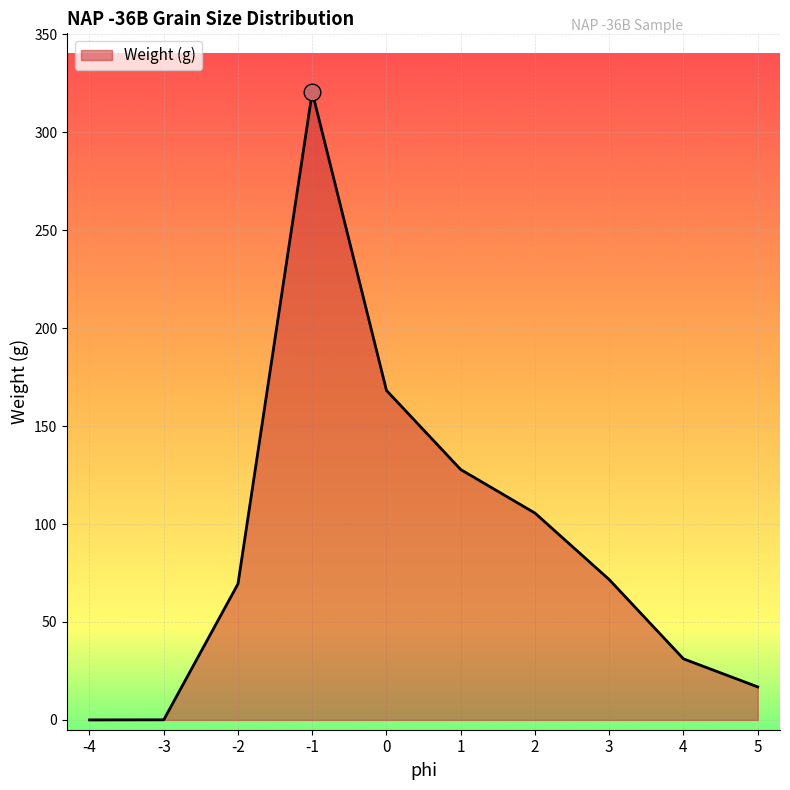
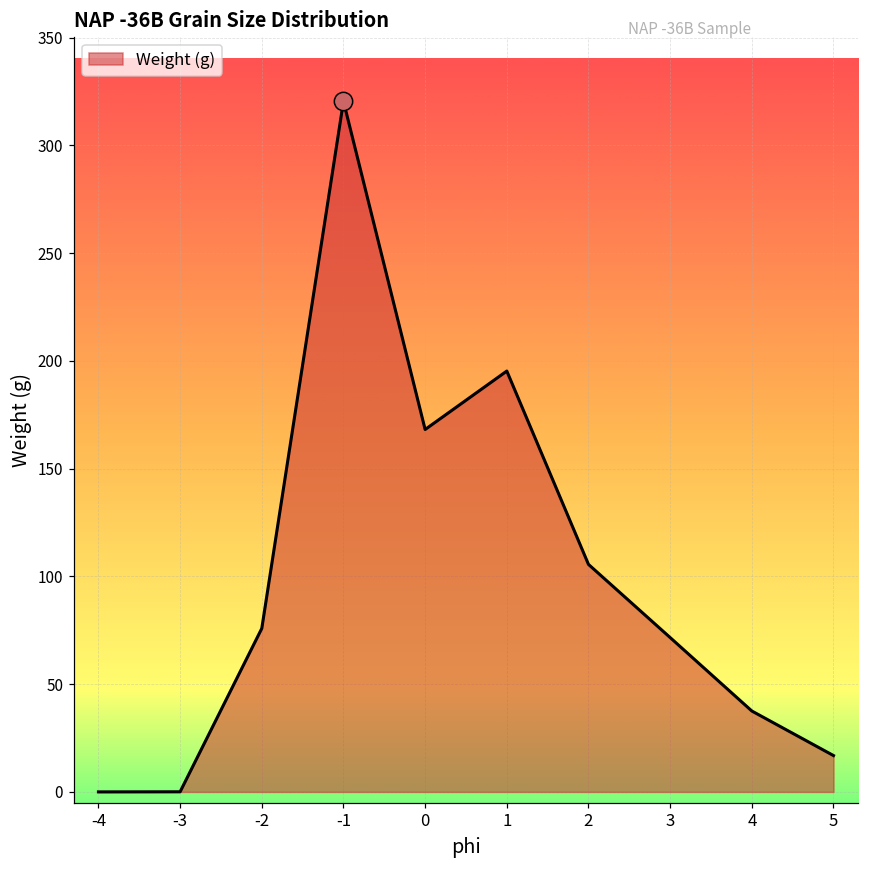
  {
    "Weight (g)": {
      "-4": 0,
      "-3": 0,
-     "-2": 69,
+     "-2": 76,
      "0": 168,
-     "1": 128,
+     "1": 195,
      "2": 106,
      "3": 72,
-     "4": 31,
+     "4": 38,
      "5": 17
    }
  }
